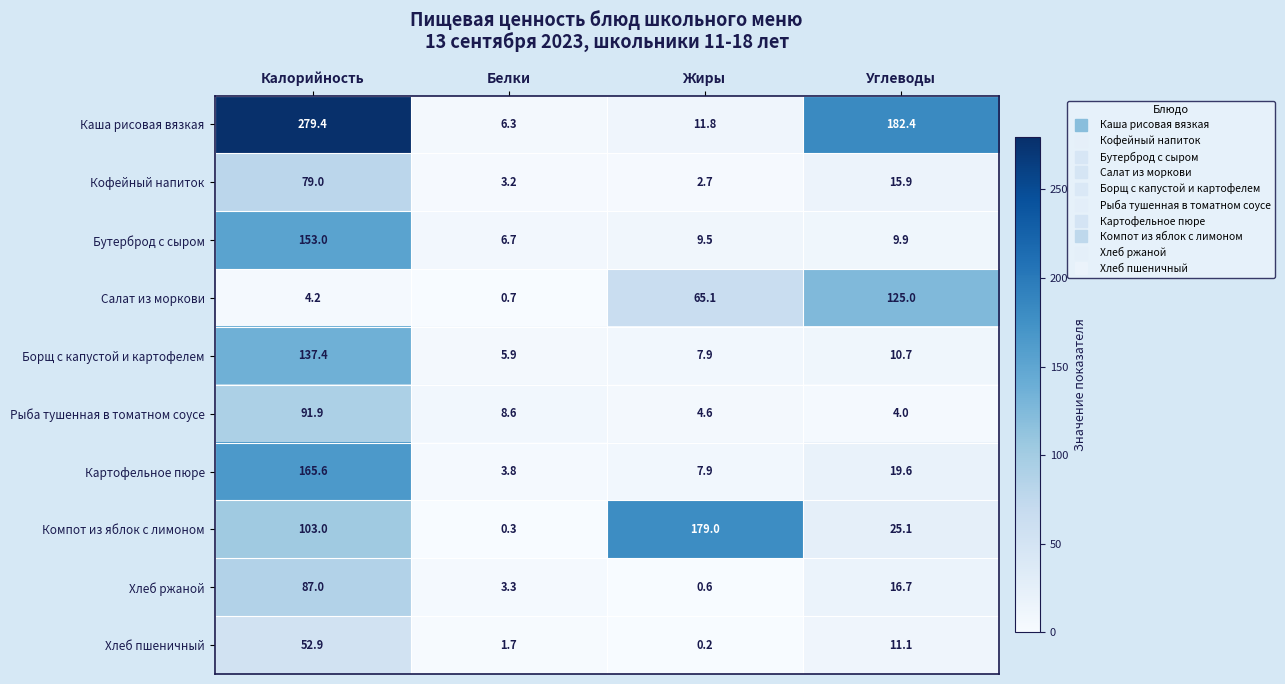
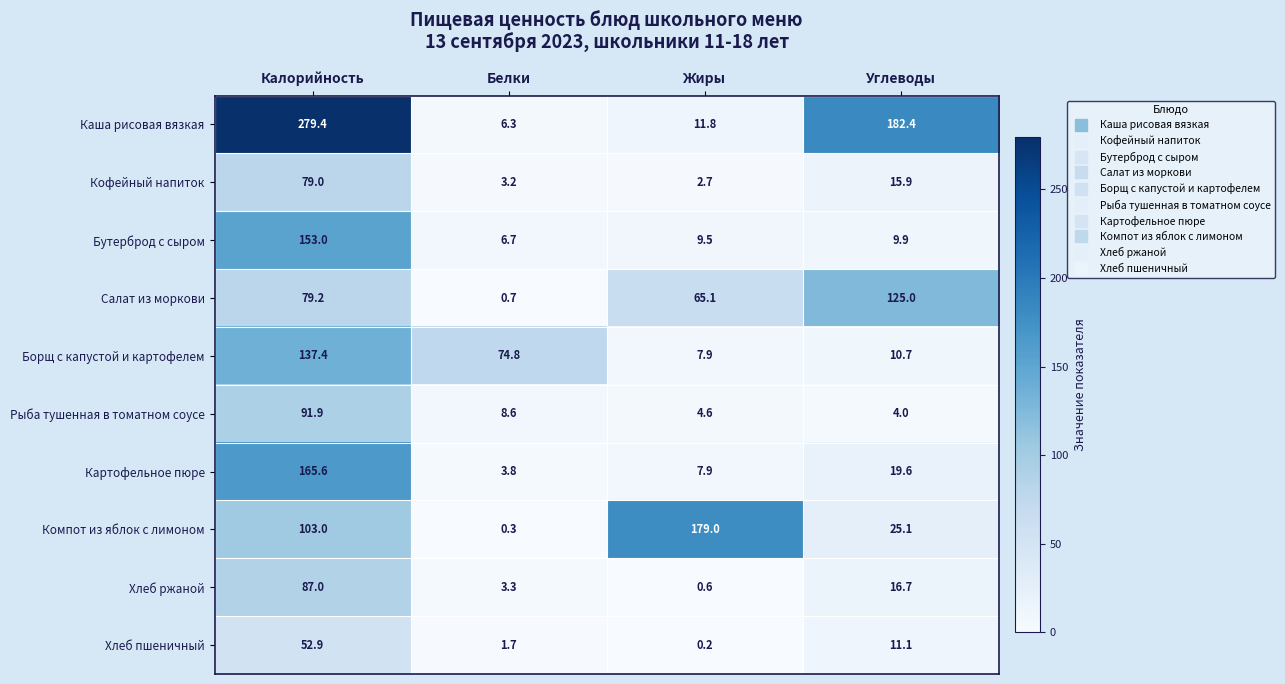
  {
    "Каша рисовая вязкая": {
      "Калорийность": 279.4,
      "Белки": 6.3,
      "Жиры": 11.8,
      "Углеводы": 182.4
    },
    "Кофейный напиток": {
      "Калорийность": 79.0,
      "Белки": 3.2,
      "Жиры": 2.7,
      "Углеводы": 15.9
    },
    "Бутерброд с сыром": {
      "Калорийность": 153.0,
      "Белки": 6.7,
      "Жиры": 9.5,
      "Углеводы": 9.9
    },
    "Салат из моркови": {
-     "Калорийность": 4.2,
+     "Калорийность": 79.2,
      "Белки": 0.7,
      "Жиры": 65.1,
      "Углеводы": 125.0
    },
    "Борщ с капустой и картофелем": {
      "Калорийность": 137.4,
-     "Белки": 5.9,
+     "Белки": 74.8,
      "Жиры": 7.9,
      "Углеводы": 10.7
    },
    "Рыба тушенная в томатном соусе": {
      "Калорийность": 91.9,
      "Белки": 8.6,
      "Жиры": 4.6,
      "Углеводы": 4.0
    },
    "Картофельное пюре": {
      "Калорийность": 165.6,
      "Белки": 3.8,
      "Жиры": 7.9,
      "Углеводы": 19.6
    },
    "Компот из яблок с лимоном": {
      "Калорийность": 103.0,
      "Белки": 0.3,
      "Жиры": 179.0,
      "Углеводы": 25.1
    },
    "Хлеб ржаной": {
      "Калорийность": 87.0,
      "Белки": 3.3,
      "Жиры": 0.6,
      "Углеводы": 16.7
    },
    "Хлеб пшеничный": {
      "Калорийность": 52.9,
      "Белки": 1.7,
      "Жиры": 0.2,
      "Углеводы": 11.1
    }
  }
